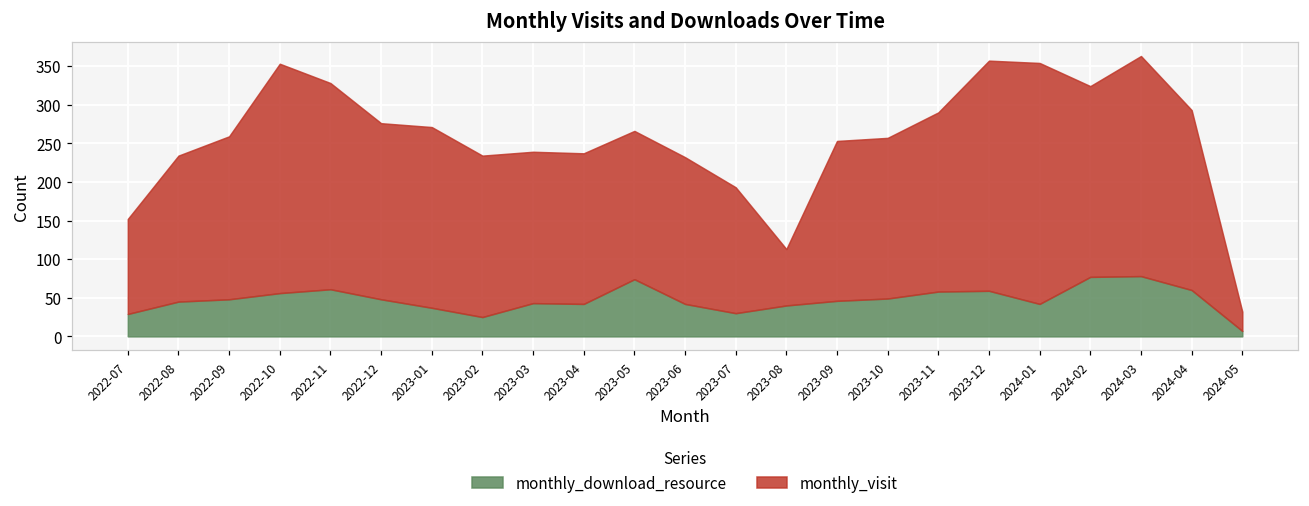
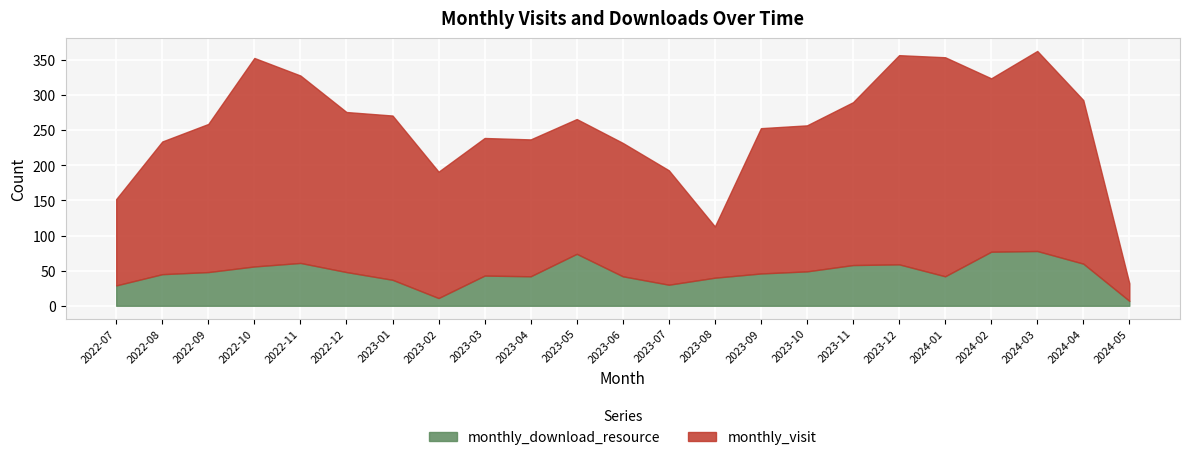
  {
    "monthly_download_resource": {
      "2022-07": 30,
      "2022-08": 50,
      "2022-09": 50,
      "2022-10": 60,
      "2022-11": 60,
      "2022-12": 50,
      "2023-01": 40,
-     "2023-02": 30,
+     "2023-02": 10,
      "2023-03": 40,
      "2023-04": 40,
      "2023-05": 70,
      "2023-06": 40,
      "2023-07": 30,
      "2023-08": 40,
      "2023-09": 50,
      "2023-10": 50,
      "2023-11": 60,
      "2023-12": 60,
      "2024-01": 40,
      "2024-02": 80,
      "2024-03": 80,
      "2024-04": 60,
      "2024-05": 10
    },
    "monthly_visit": {
      "2022-07": 120,
      "2022-08": 190,
      "2022-09": 210,
      "2022-10": 300,
      "2022-11": 270,
      "2022-12": 230,
      "2023-01": 230,
-     "2023-02": 210,
+     "2023-02": 180,
      "2023-03": 200,
      "2023-04": 200,
      "2023-05": 190,
      "2023-06": 190,
      "2023-07": 160,
      "2023-08": 70,
      "2023-09": 210,
      "2023-10": 210,
      "2023-11": 230,
      "2023-12": 300,
      "2024-01": 310,
      "2024-02": 250,
      "2024-03": 290,
      "2024-04": 230,
      "2024-05": 30
    }
  }
